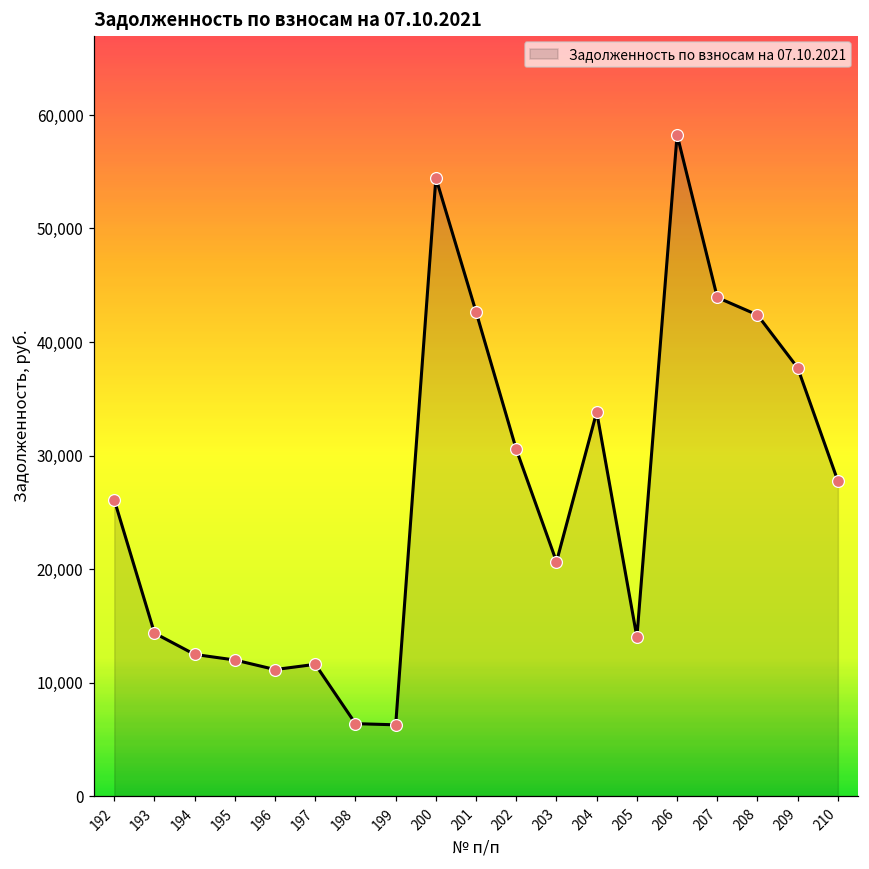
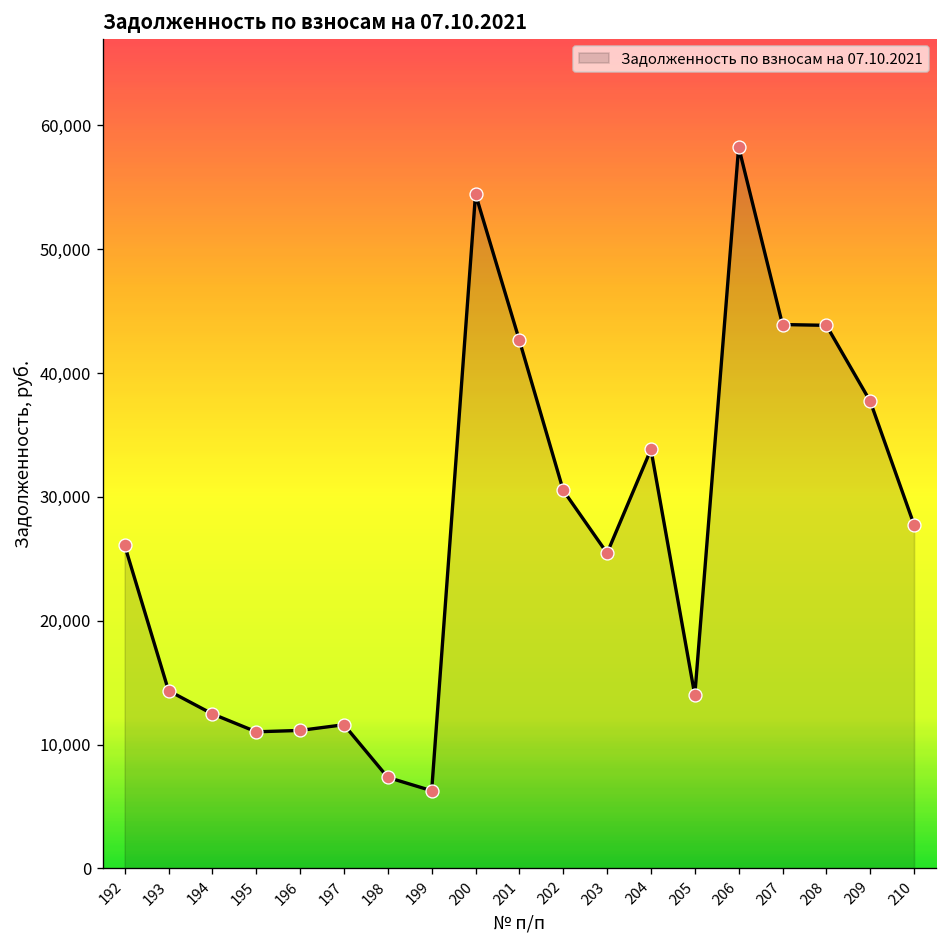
  {
    "192": "26,100",
    "193": "14,400",
    "194": "12,500",
-   "195": "12,000",
+   "195": "11,000",
    "196": "11,100",
    "197": "11,600",
-   "198": "6,400",
+   "198": "7,300",
    "199": "6,300",
    "200": "54,500",
    "201": "42,600",
    "202": "30,500",
-   "203": "20,600",
+   "203": "25,500",
    "204": "33,800",
    "205": "14,000",
    "206": "58,300",
    "207": "43,900",
-   "208": "42,400",
+   "208": "43,900",
    "209": "37,700",
    "210": "27,700"
  }
